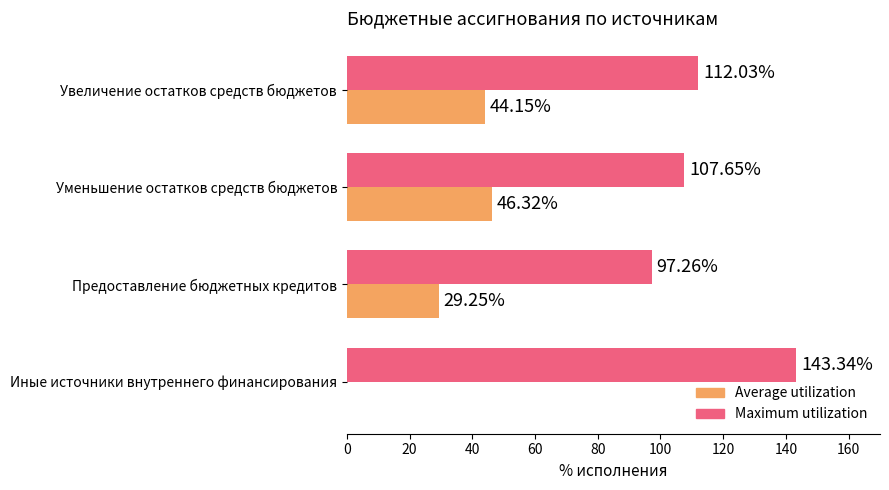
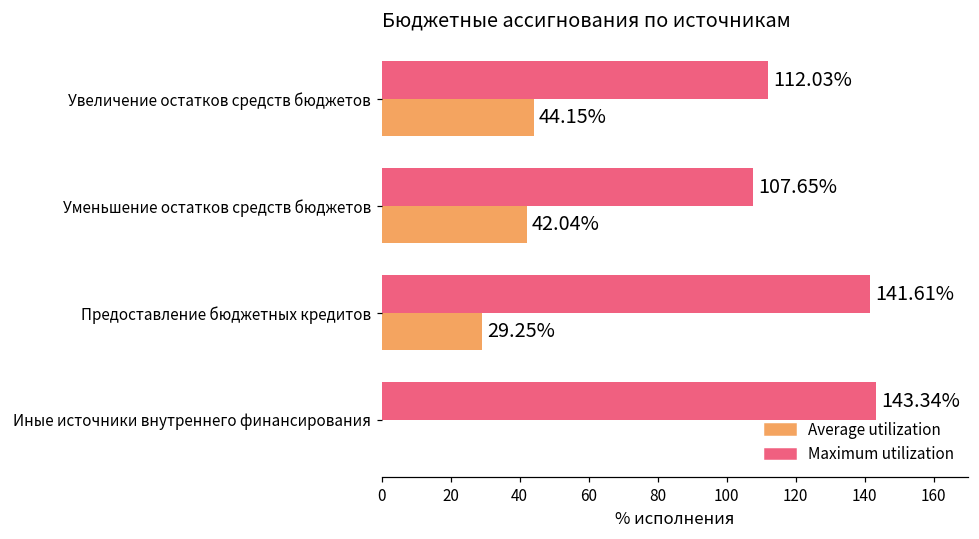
  {
    "Average utilization": {
      "Увеличение остатков средств бюджетов": "44.15%",
-     "Уменьшение остатков средств бюджетов": "46.32%",
+     "Уменьшение остатков средств бюджетов": "42.04%",
      "Предоставление бюджетных кредитов": "29.25%"
    },
    "Maximum utilization": {
      "Увеличение остатков средств бюджетов": "112.03%",
      "Уменьшение остатков средств бюджетов": "107.65%",
-     "Предоставление бюджетных кредитов": "97.26%",
+     "Предоставление бюджетных кредитов": "141.61%",
      "Иные источники внутреннего финансирования": "143.34%"
    }
  }
